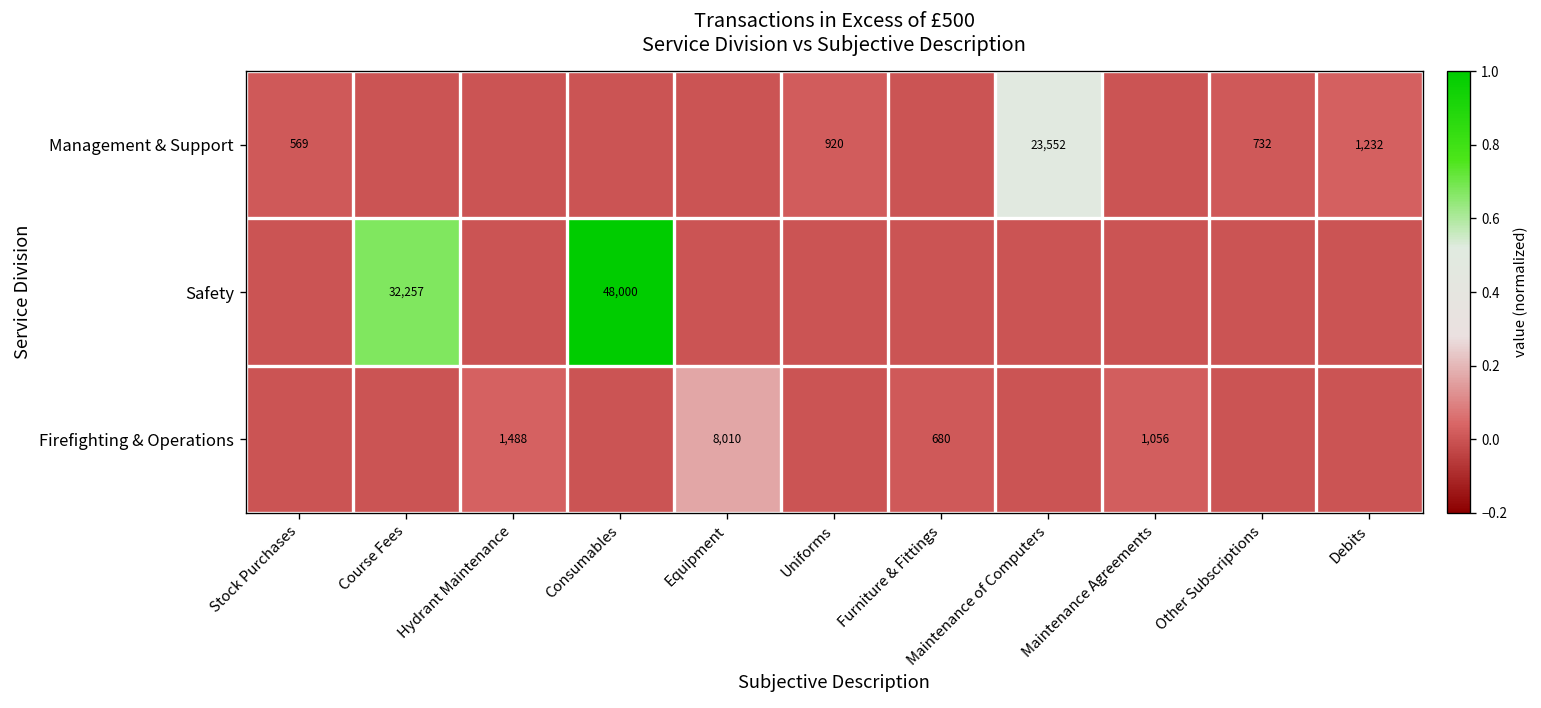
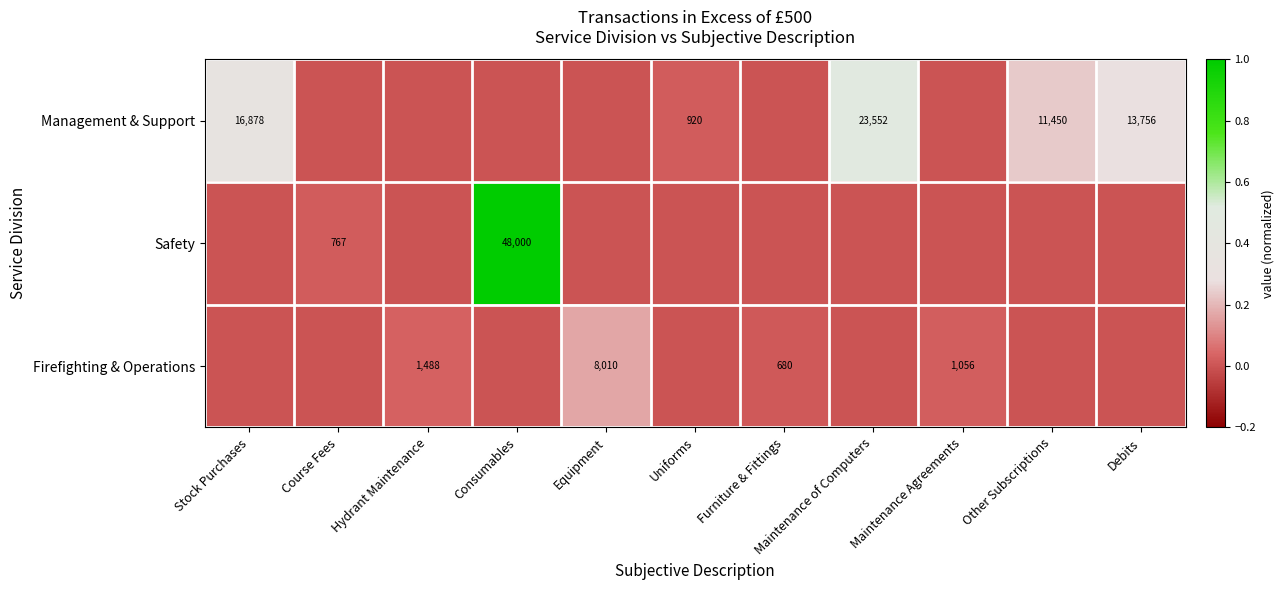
  {
    "Management & Support": {
-     "Stock Purchases": "569",
+     "Stock Purchases": "16,878",
      "Uniforms": "920",
      "Maintenance of Computers": "23,552",
-     "Other Subscriptions": "732",
-     "Debits": "1,232"
+     "Other Subscriptions": "11,450",
+     "Debits": "13,756"
    },
    "Safety": {
-     "Course Fees": "32,257",
+     "Course Fees": "767",
      "Consumables": "48,000"
    },
    "Firefighting & Operations": {
      "Hydrant Maintenance": "1,488",
      "Equipment": "8,010",
      "Furniture & Fittings": "680",
      "Maintenance Agreements": "1,056"
    }
  }
